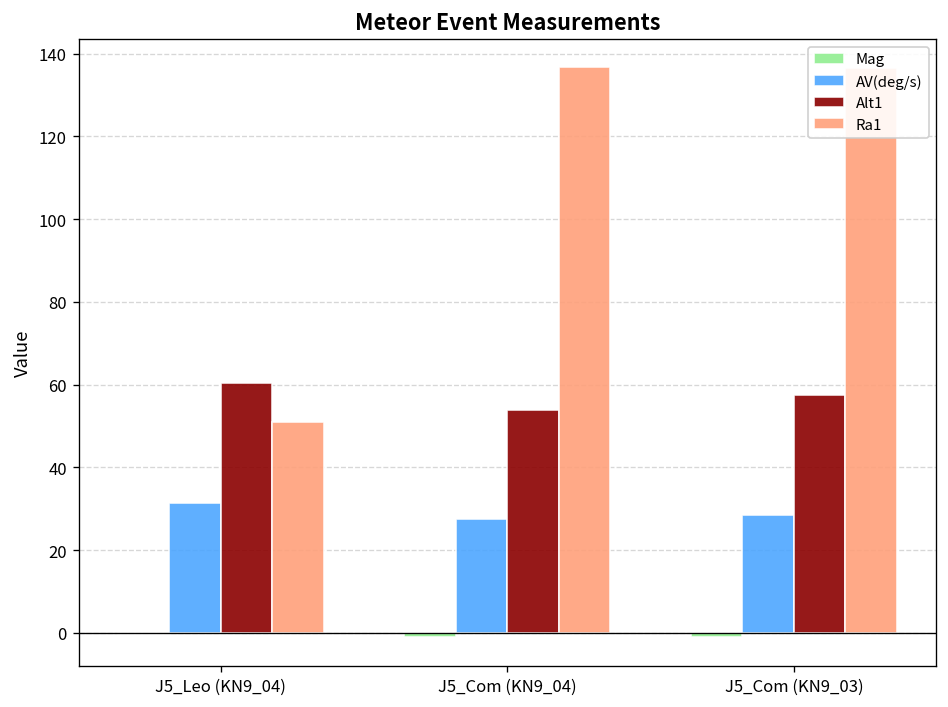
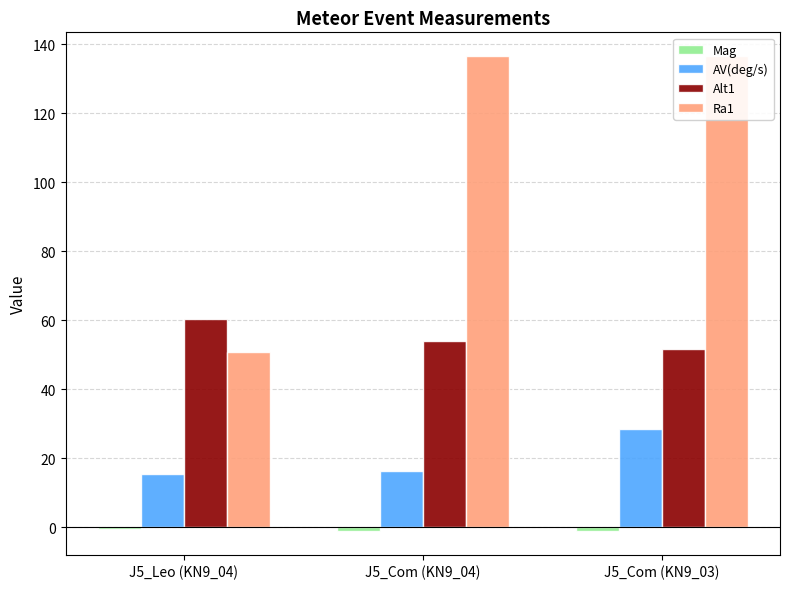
  {
    "Mag": {
      "J5_Com (KN9_04)": -1,
      "J5_Com (KN9_03)": -1
    },
    "AV(deg/s)": {
-     "J5_Leo (KN9_04)": 31,
-     "J5_Com (KN9_04)": 27,
+     "J5_Leo (KN9_04)": 15,
+     "J5_Com (KN9_04)": 16,
      "J5_Com (KN9_03)": 28
    },
    "Alt1": {
      "J5_Leo (KN9_04)": 61,
      "J5_Com (KN9_04)": 54,
-     "J5_Com (KN9_03)": 58
+     "J5_Com (KN9_03)": 52
    },
    "Ra1": {
      "J5_Leo (KN9_04)": 51,
      "J5_Com (KN9_04)": 137
    }
  }
